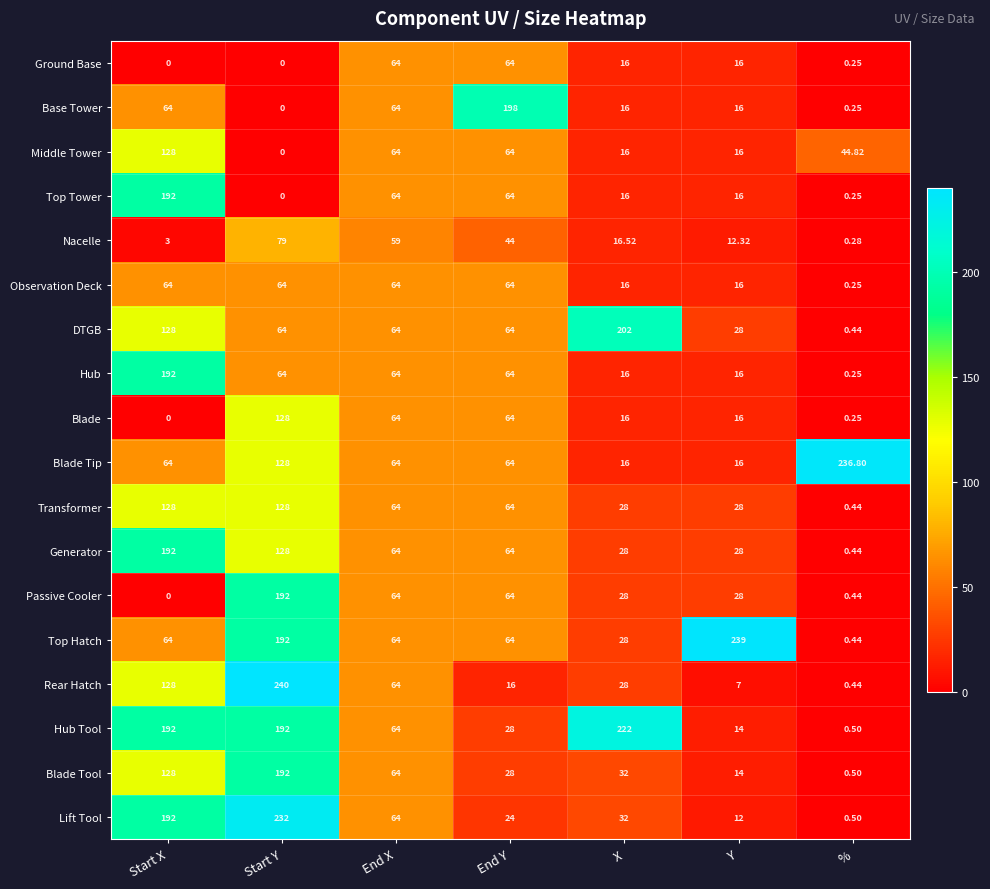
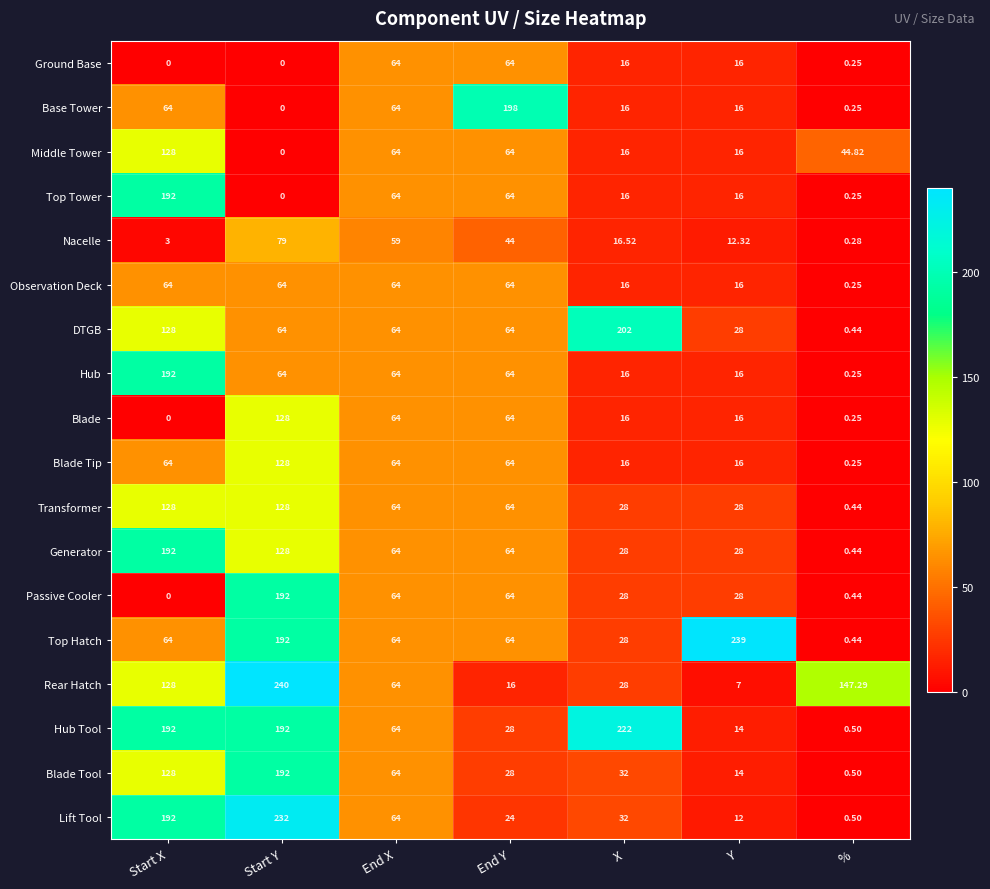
  {
    "Ground Base": {
      "Start X": 0,
      "Start Y": 0,
      "End X": 64,
      "End Y": 64,
      "X": 16,
      "Y": 16,
      "%": 0.25
    },
    "Base Tower": {
      "Start X": 64,
      "Start Y": 0,
      "End X": 64,
      "End Y": 198,
      "X": 16,
      "Y": 16,
      "%": 0.25
    },
    "Middle Tower": {
      "Start X": 128,
      "Start Y": 0,
      "End X": 64,
      "End Y": 64,
      "X": 16,
      "Y": 16,
      "%": 44.82
    },
    "Top Tower": {
      "Start X": 192,
      "Start Y": 0,
      "End X": 64,
      "End Y": 64,
      "X": 16,
      "Y": 16,
      "%": 0.25
    },
    "Nacelle": {
      "Start X": 3,
      "Start Y": 79,
      "End X": 59,
      "End Y": 44,
      "X": 16.52,
      "Y": 12.32,
      "%": 0.28
    },
    "Observation Deck": {
      "Start X": 64,
      "Start Y": 64,
      "End X": 64,
      "End Y": 64,
      "X": 16,
      "Y": 16,
      "%": 0.25
    },
    "DTGB": {
      "Start X": 128,
      "Start Y": 64,
      "End X": 64,
      "End Y": 64,
      "X": 202,
      "Y": 28,
      "%": 0.44
    },
    "Hub": {
      "Start X": 192,
      "Start Y": 64,
      "End X": 64,
      "End Y": 64,
      "X": 16,
      "Y": 16,
      "%": 0.25
    },
    "Blade": {
      "Start X": 0,
      "Start Y": 128,
      "End X": 64,
      "End Y": 64,
      "X": 16,
      "Y": 16,
      "%": 0.25
    },
    "Blade Tip": {
      "Start X": 64,
      "Start Y": 128,
      "End X": 64,
      "End Y": 64,
      "X": 16,
      "Y": 16,
-     "%": 236.80
+     "%": 0.25
    },
    "Transformer": {
      "Start X": 128,
      "Start Y": 128,
      "End X": 64,
      "End Y": 64,
      "X": 28,
      "Y": 28,
      "%": 0.44
    },
    "Generator": {
      "Start X": 192,
      "Start Y": 128,
      "End X": 64,
      "End Y": 64,
      "X": 28,
      "Y": 28,
      "%": 0.44
    },
    "Passive Cooler": {
      "Start X": 0,
      "Start Y": 192,
      "End X": 64,
      "End Y": 64,
      "X": 28,
      "Y": 28,
      "%": 0.44
    },
    "Top Hatch": {
      "Start X": 64,
      "Start Y": 192,
      "End X": 64,
      "End Y": 64,
      "X": 28,
      "Y": 239,
      "%": 0.44
    },
    "Rear Hatch": {
      "Start X": 128,
      "Start Y": 240,
      "End X": 64,
      "End Y": 16,
      "X": 28,
      "Y": 7,
-     "%": 0.44
+     "%": 147.29
    },
    "Hub Tool": {
      "Start X": 192,
      "Start Y": 192,
      "End X": 64,
      "End Y": 28,
      "X": 222,
      "Y": 14,
      "%": 0.50
    },
    "Blade Tool": {
      "Start X": 128,
      "Start Y": 192,
      "End X": 64,
      "End Y": 28,
      "X": 32,
      "Y": 14,
      "%": 0.50
    },
    "Lift Tool": {
      "Start X": 192,
      "Start Y": 232,
      "End X": 64,
      "End Y": 24,
      "X": 32,
      "Y": 12,
      "%": 0.50
    }
  }
